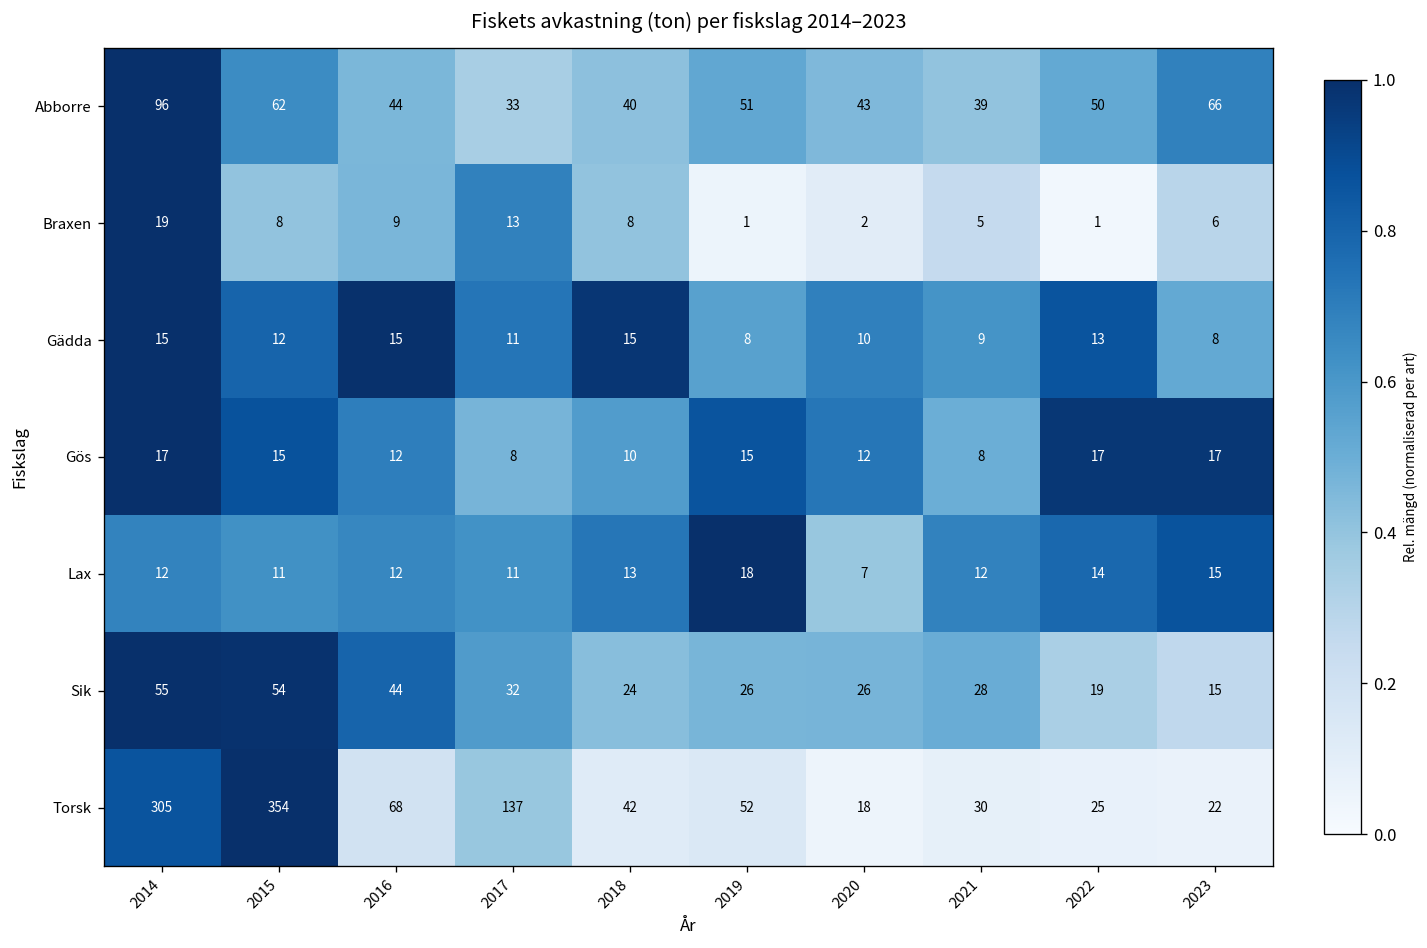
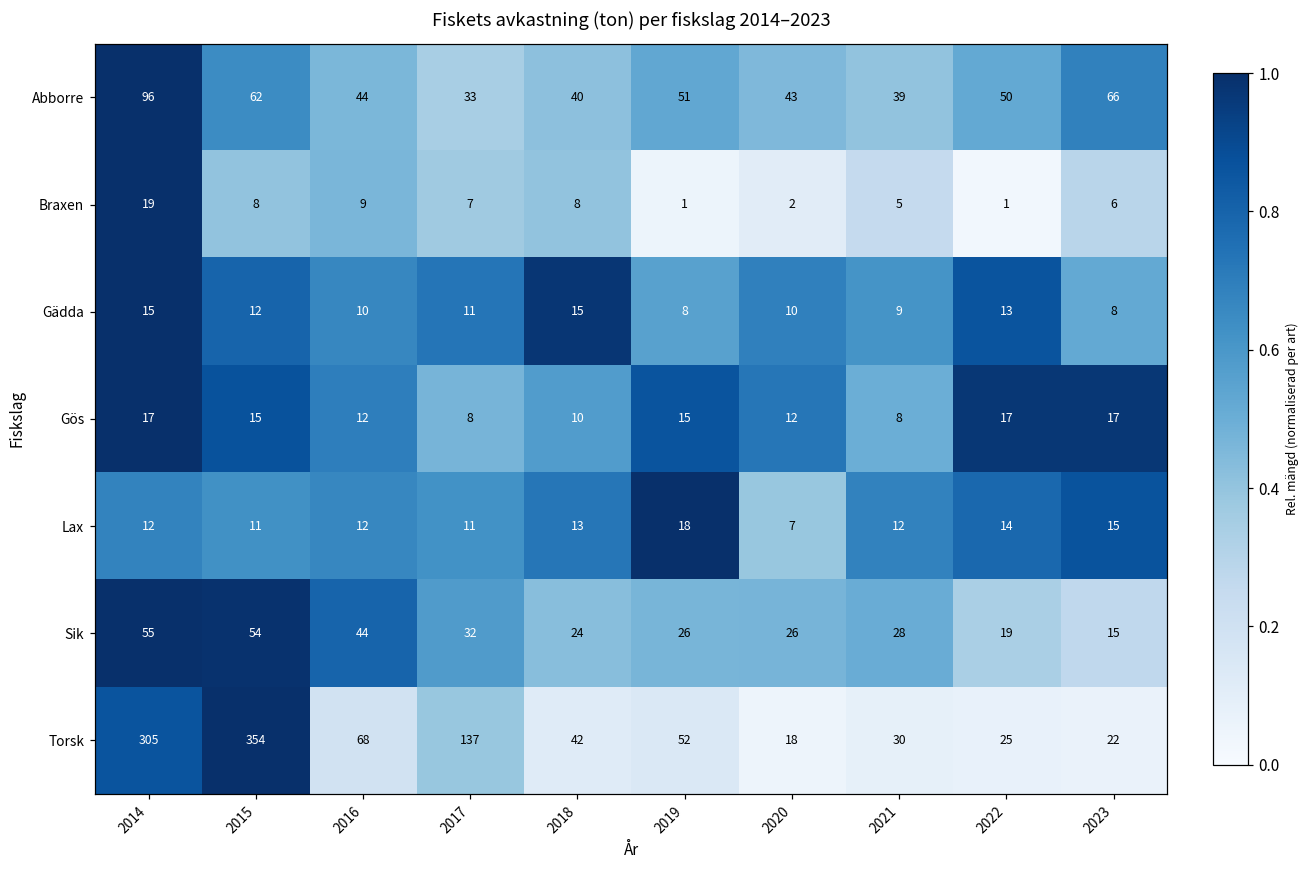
  {
    "Abborre": {
      "2014": 96,
      "2015": 62,
      "2016": 44,
      "2017": 33,
      "2018": 40,
      "2019": 51,
      "2020": 43,
      "2021": 39,
      "2022": 50,
      "2023": 66
    },
    "Braxen": {
      "2014": 19,
      "2015": 8,
      "2016": 9,
-     "2017": 13,
+     "2017": 7,
      "2018": 8,
      "2019": 1,
      "2020": 2,
      "2021": 5,
      "2022": 1,
      "2023": 6
    },
    "Gädda": {
      "2014": 15,
      "2015": 12,
-     "2016": 15,
+     "2016": 10,
      "2017": 11,
      "2018": 15,
      "2019": 8,
      "2020": 10,
      "2021": 9,
      "2022": 13,
      "2023": 8
    },
    "Gös": {
      "2014": 17,
      "2015": 15,
      "2016": 12,
      "2017": 8,
      "2018": 10,
      "2019": 15,
      "2020": 12,
      "2021": 8,
      "2022": 17,
      "2023": 17
    },
    "Lax": {
      "2014": 12,
      "2015": 11,
      "2016": 12,
      "2017": 11,
      "2018": 13,
      "2019": 18,
      "2020": 7,
      "2021": 12,
      "2022": 14,
      "2023": 15
    },
    "Sik": {
      "2014": 55,
      "2015": 54,
      "2016": 44,
      "2017": 32,
      "2018": 24,
      "2019": 26,
      "2020": 26,
      "2021": 28,
      "2022": 19,
      "2023": 15
    },
    "Torsk": {
      "2014": 305,
      "2015": 354,
      "2016": 68,
      "2017": 137,
      "2018": 42,
      "2019": 52,
      "2020": 18,
      "2021": 30,
      "2022": 25,
      "2023": 22
    }
  }
